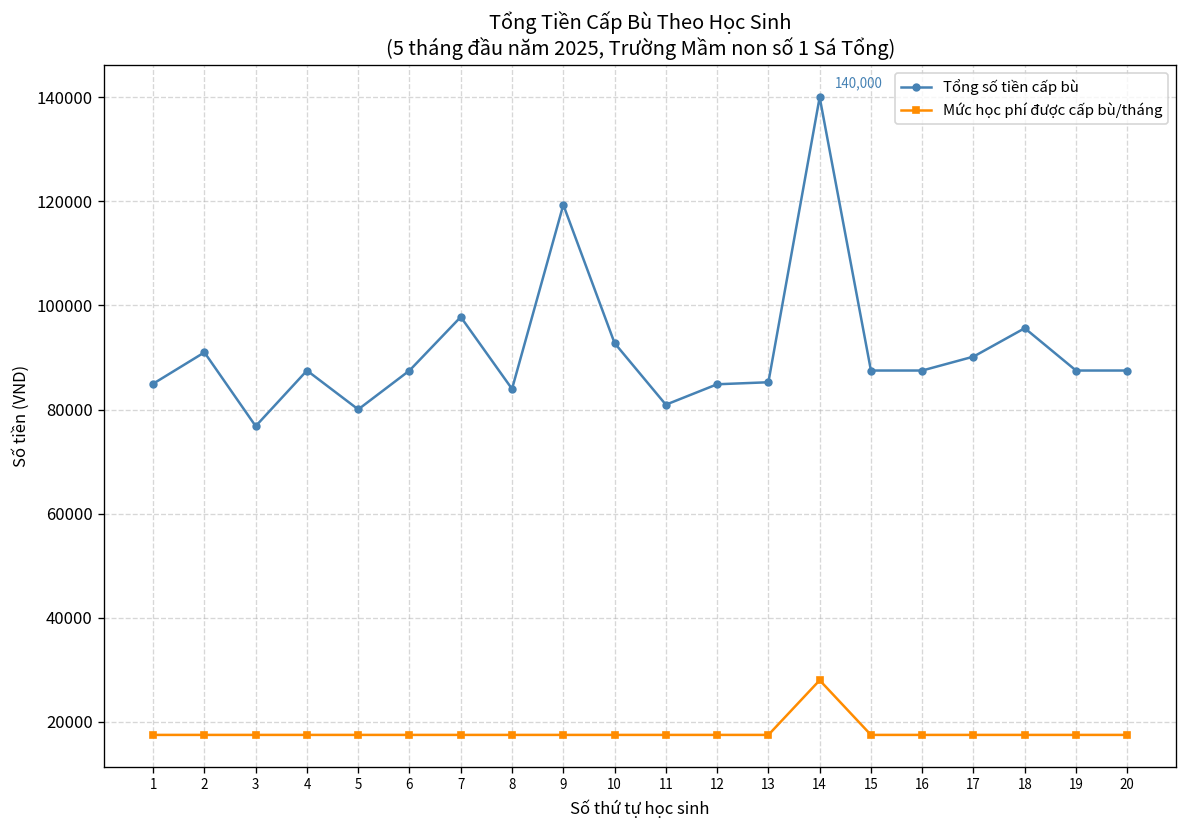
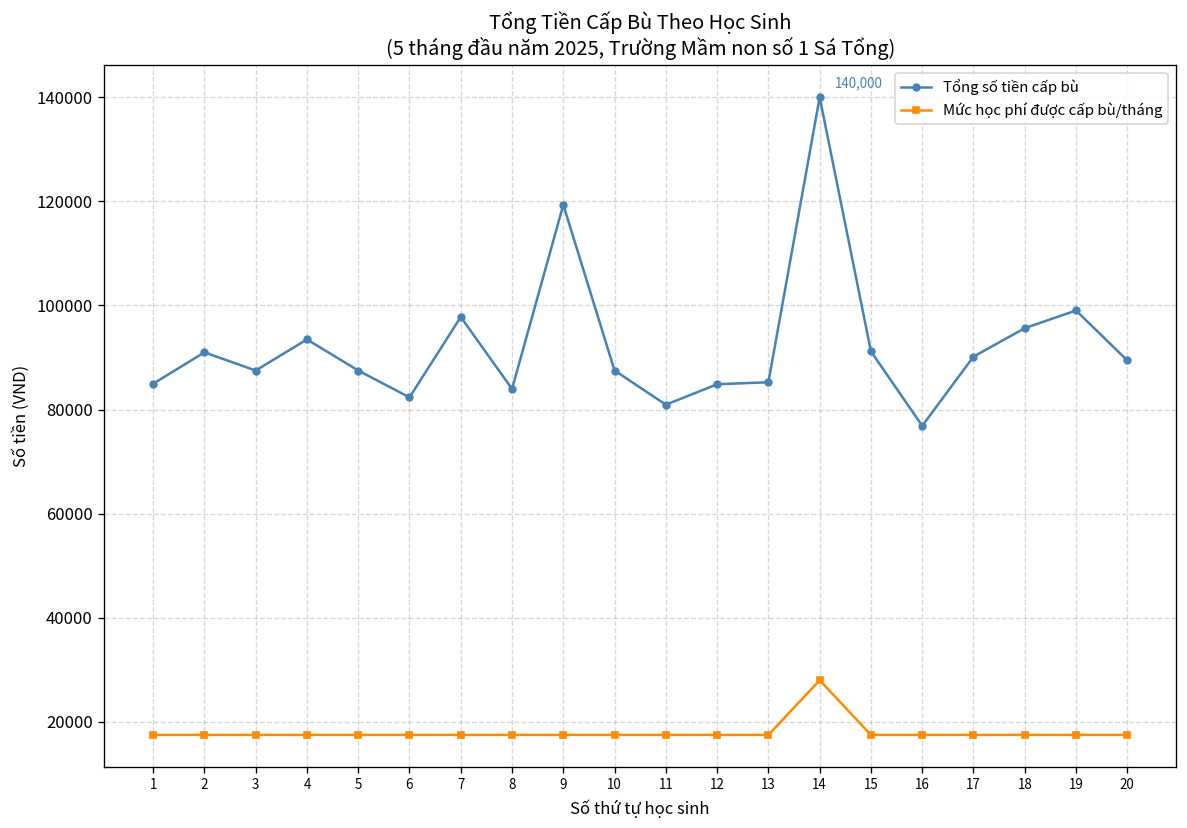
  {
    "Tổng số tiền cấp bù": {
      "1": 85000,
      "2": 91000,
-     "3": 77000,
-     "4": 88000,
-     "5": 80000,
-     "6": 88000,
+     "3": 88000,
+     "4": 93000,
+     "5": 88000,
+     "6": 82000,
      "7": 98000,
      "8": 84000,
      "9": 119000,
-     "10": 93000,
+     "10": 88000,
      "11": 81000,
      "12": 85000,
      "13": 85000,
-     "15": 88000,
-     "16": 88000,
+     "15": 91000,
+     "16": 77000,
      "17": 90000,
      "18": 96000,
-     "19": 88000,
-     "20": 88000
+     "19": 99000,
+     "20": 89000
    },
    "Mức học phí được cấp bù/tháng": {
      "1": 18000,
      "2": 18000,
      "3": 18000,
      "4": 18000,
      "5": 18000,
      "6": 18000,
      "7": 18000,
      "8": 18000,
      "9": 18000,
      "10": 18000,
      "11": 18000,
      "12": 18000,
      "13": 18000,
      "14": 28000,
      "15": 18000,
      "16": 18000,
      "17": 18000,
      "18": 18000,
      "19": 18000,
      "20": 18000
    }
  }
